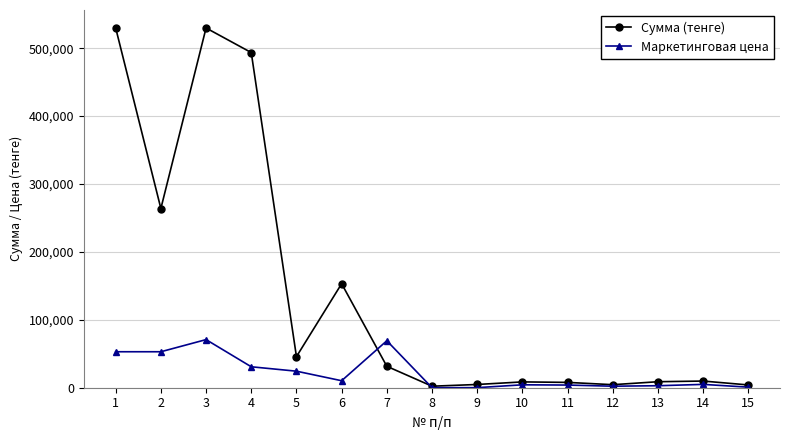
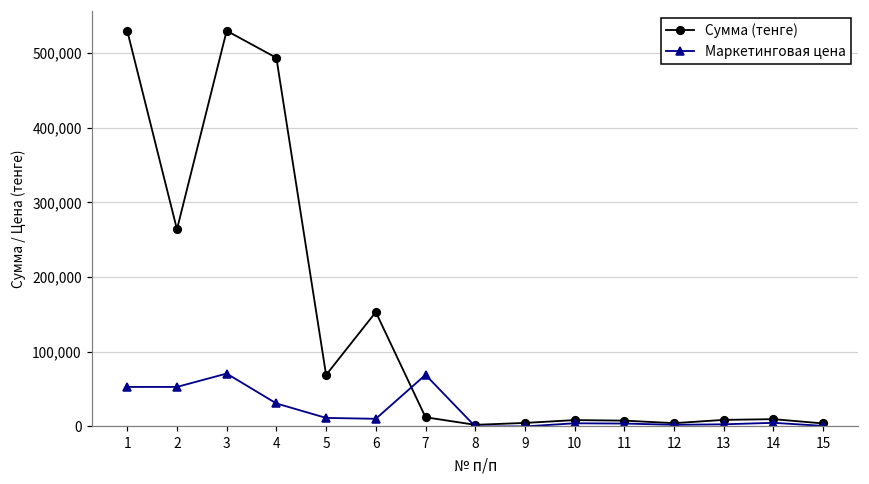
  {
    "Сумма (тенге)": {
      "1": "530,000",
      "2": "260,000",
      "3": "530,000",
      "4": "490,000",
-     "5": "50,000",
+     "5": "70,000",
      "6": "150,000",
-     "7": "30,000",
+     "7": "10,000",
      "9": "0",
      "10": "10,000",
      "11": "10,000",
      "13": "10,000",
      "14": "10,000"
    },
    "Маркетинговая цена": {
      "1": "50,000",
      "2": "50,000",
      "3": "70,000",
      "4": "30,000",
-     "5": "20,000",
+     "5": "10,000",
      "6": "10,000",
      "7": "70,000",
      "9": "0",
      "10": "0",
      "11": "0",
      "13": "0",
      "14": "0"
    }
  }
